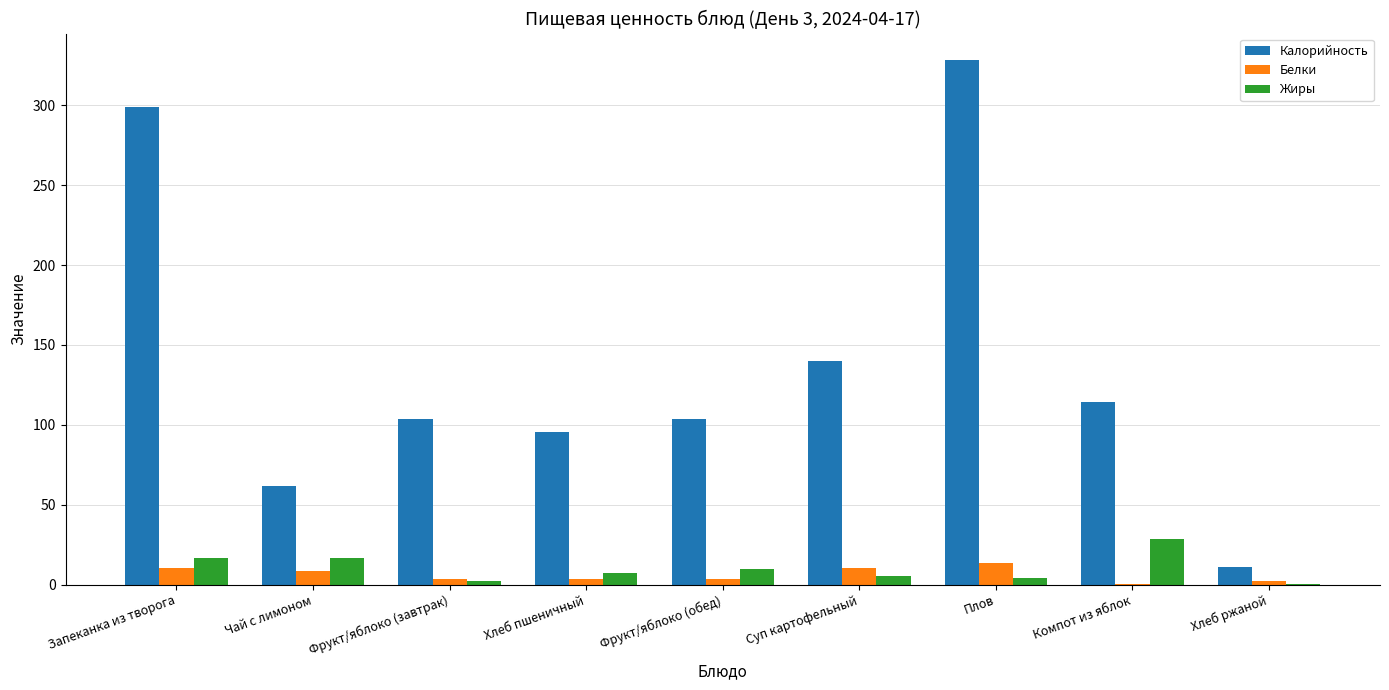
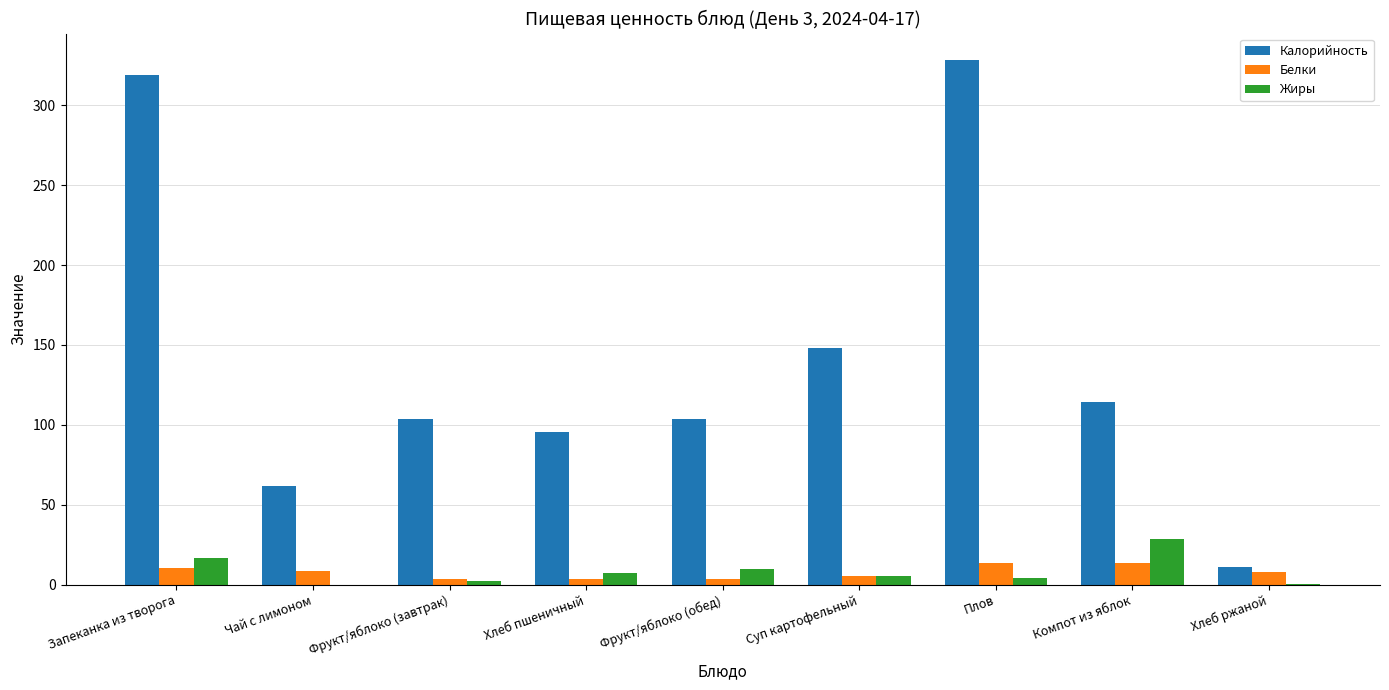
  {
    "Калорийность": {
-     "Запеканка из творога": 299,
+     "Запеканка из творога": 319,
      "Чай с лимоном": 62,
      "Фрукт/яблоко (завтрак)": 104,
      "Хлеб пшеничный": 96,
      "Фрукт/яблоко (обед)": 104,
-     "Суп картофельный": 140,
+     "Суп картофельный": 148,
      "Плов": 328,
      "Компот из яблок": 114,
      "Хлеб ржаной": 11
    },
    "Белки": {
      "Запеканка из творога": 11,
      "Чай с лимоном": 9,
      "Фрукт/яблоко (завтрак)": 3,
      "Хлеб пшеничный": 4,
      "Фрукт/яблоко (обед)": 3,
-     "Суп картофельный": 11,
+     "Суп картофельный": 5,
      "Плов": 14,
-     "Компот из яблок": 0,
-     "Хлеб ржаной": 2
+     "Компот из яблок": 14,
+     "Хлеб ржаной": 8
    },
    "Жиры": {
      "Запеканка из творога": 17,
-     "Чай с лимоном": 17,
+     "Чай с лимоном": 0,
      "Фрукт/яблоко (завтрак)": 2,
      "Хлеб пшеничный": 8,
      "Фрукт/яблоко (обед)": 10,
      "Суп картофельный": 5,
      "Плов": 4,
      "Компот из яблок": 28
    }
  }
